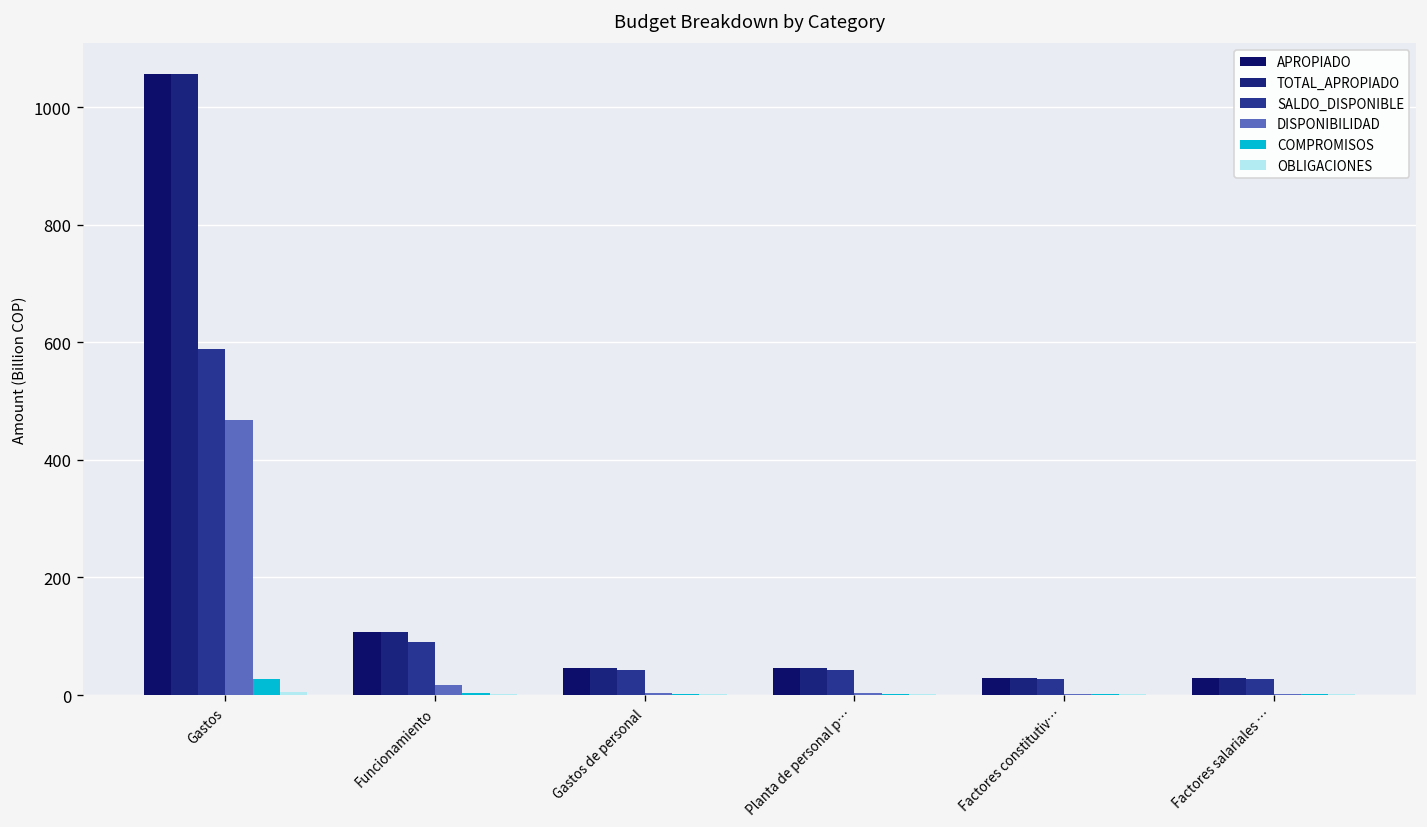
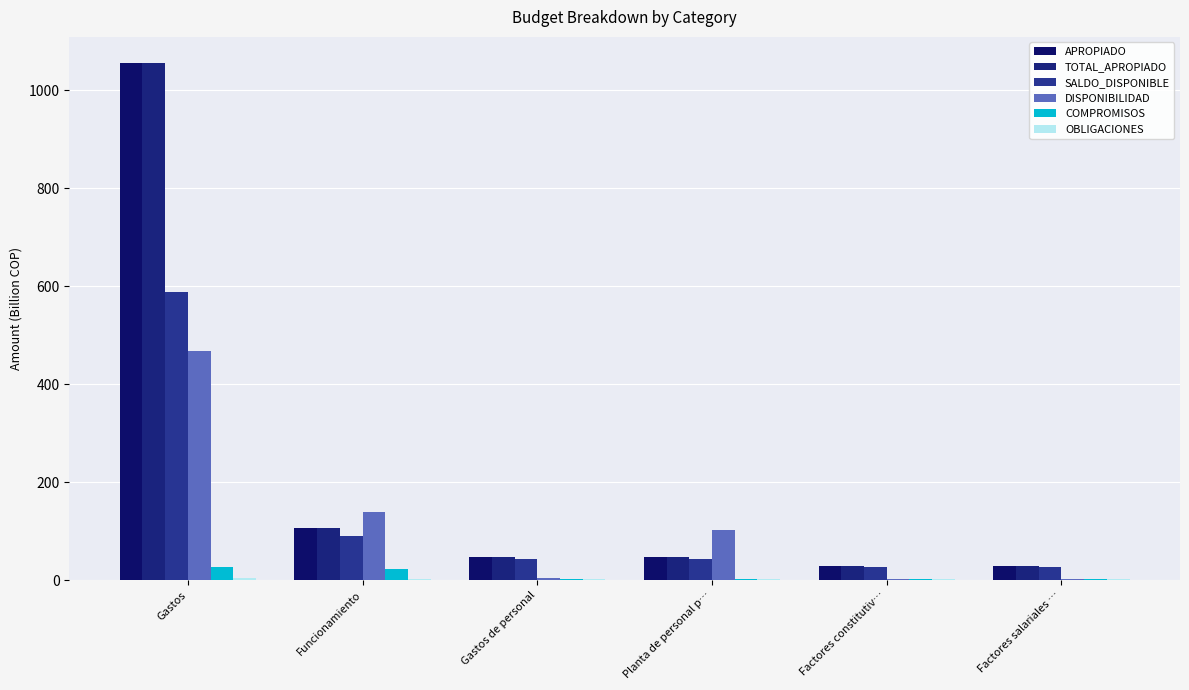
  {
    "DISPONIBILIDAD": {
      "Gastos": 470,
-     "Funcionamiento": 20,
-     "Planta de personal p…": 0
+     "Funcionamiento": 140,
+     "Planta de personal p…": 100
    },
    "COMPROMISOS": {
      "Gastos": 30,
-     "Funcionamiento": 0
+     "Funcionamiento": 20
    }
  }
